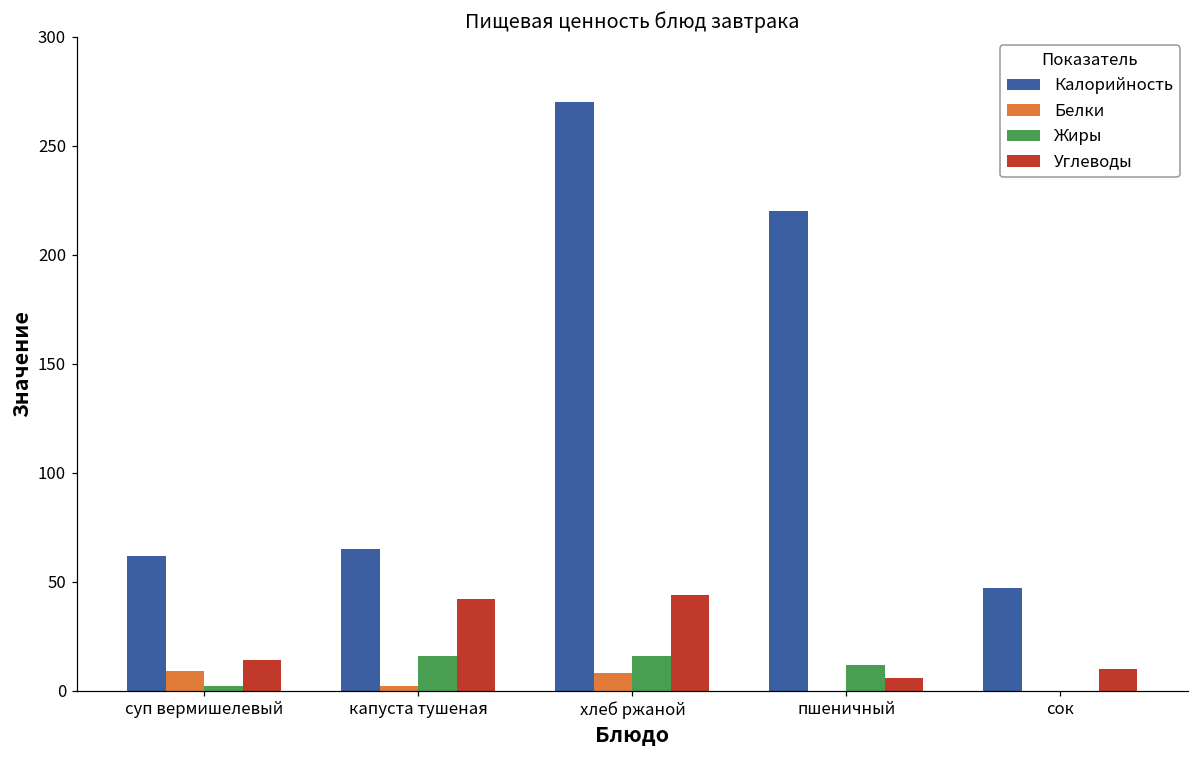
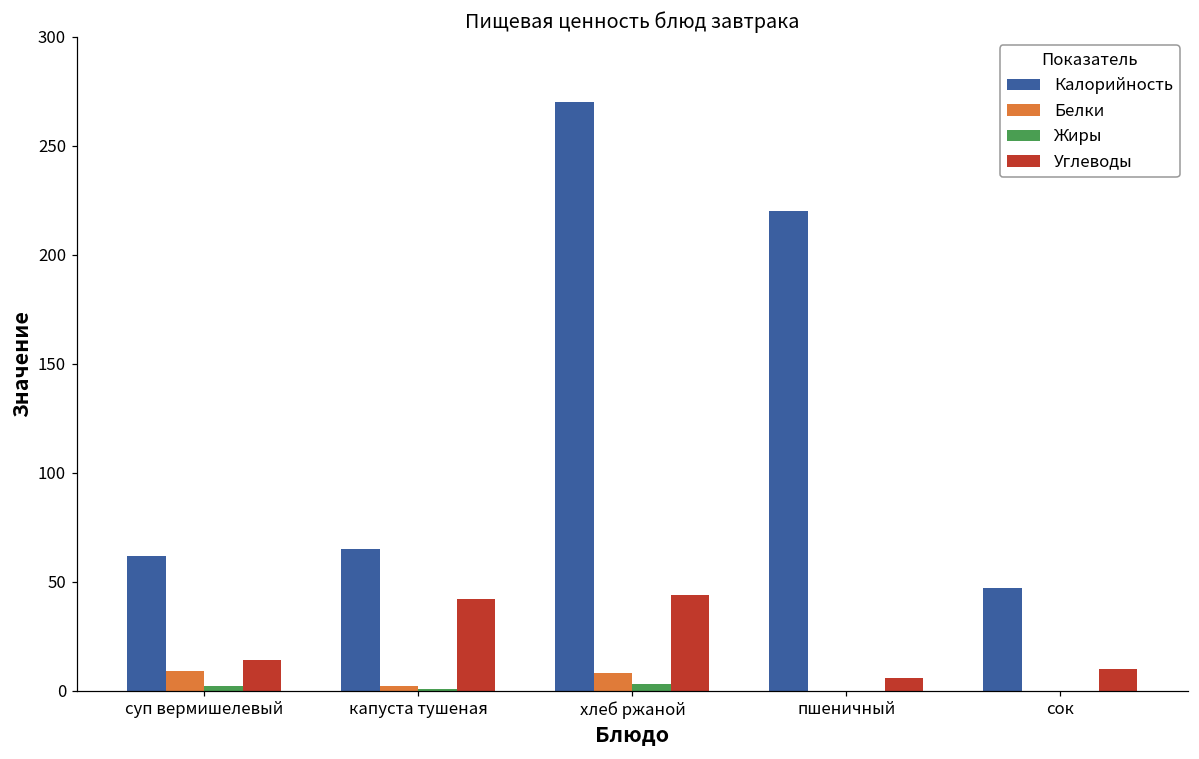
  {
    "Калорийность": {
      "суп вермишелевый": 62,
      "капуста тушеная": 65,
      "хлеб ржаной": 270,
      "пшеничный": 220,
      "сок": 47
    },
    "Белки": {
      "суп вермишелевый": 9,
      "капуста тушеная": 2,
      "хлеб ржаной": 8,
      "пшеничный": 0,
      "сок": 0
    },
    "Жиры": {
      "суп вермишелевый": 2,
-     "капуста тушеная": 16,
-     "хлеб ржаной": 16,
-     "пшеничный": 12,
+     "капуста тушеная": 1,
+     "хлеб ржаной": 3,
+     "пшеничный": 0,
      "сок": 0
    },
    "Углеводы": {
      "суп вермишелевый": 14,
      "капуста тушеная": 42,
      "хлеб ржаной": 44,
      "пшеничный": 6,
      "сок": 10
    }
  }
